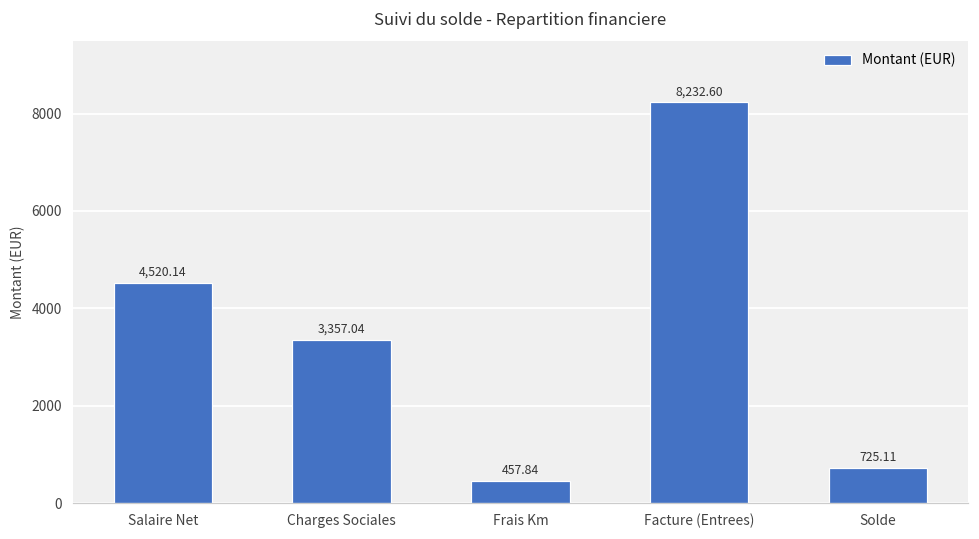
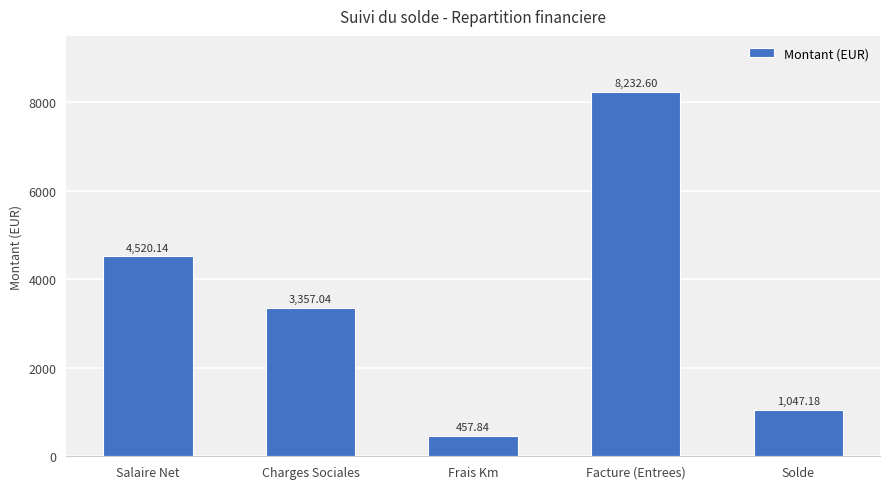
  {
    "Salaire Net": "4,520.14",
    "Charges Sociales": "3,357.04",
    "Frais Km": "457.84",
    "Facture (Entrees)": "8,232.60",
-   "Solde": "725.11"
+   "Solde": "1,047.18"
  }
